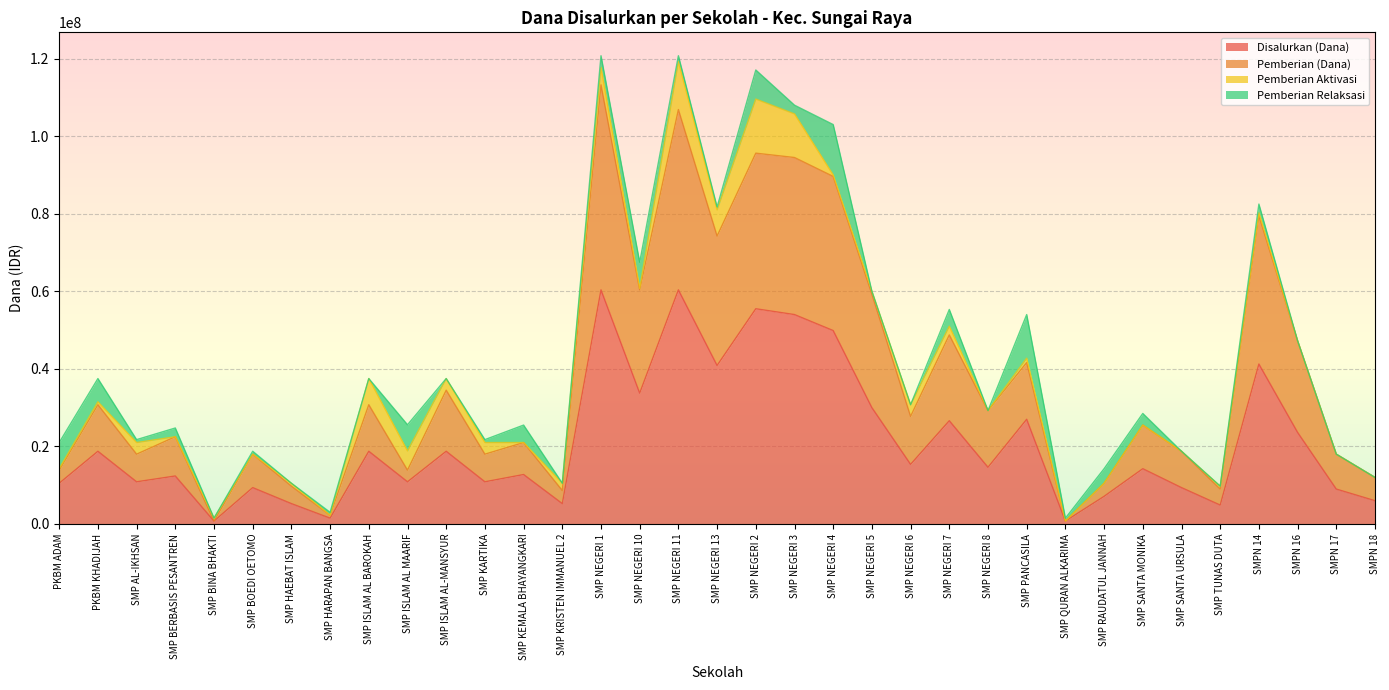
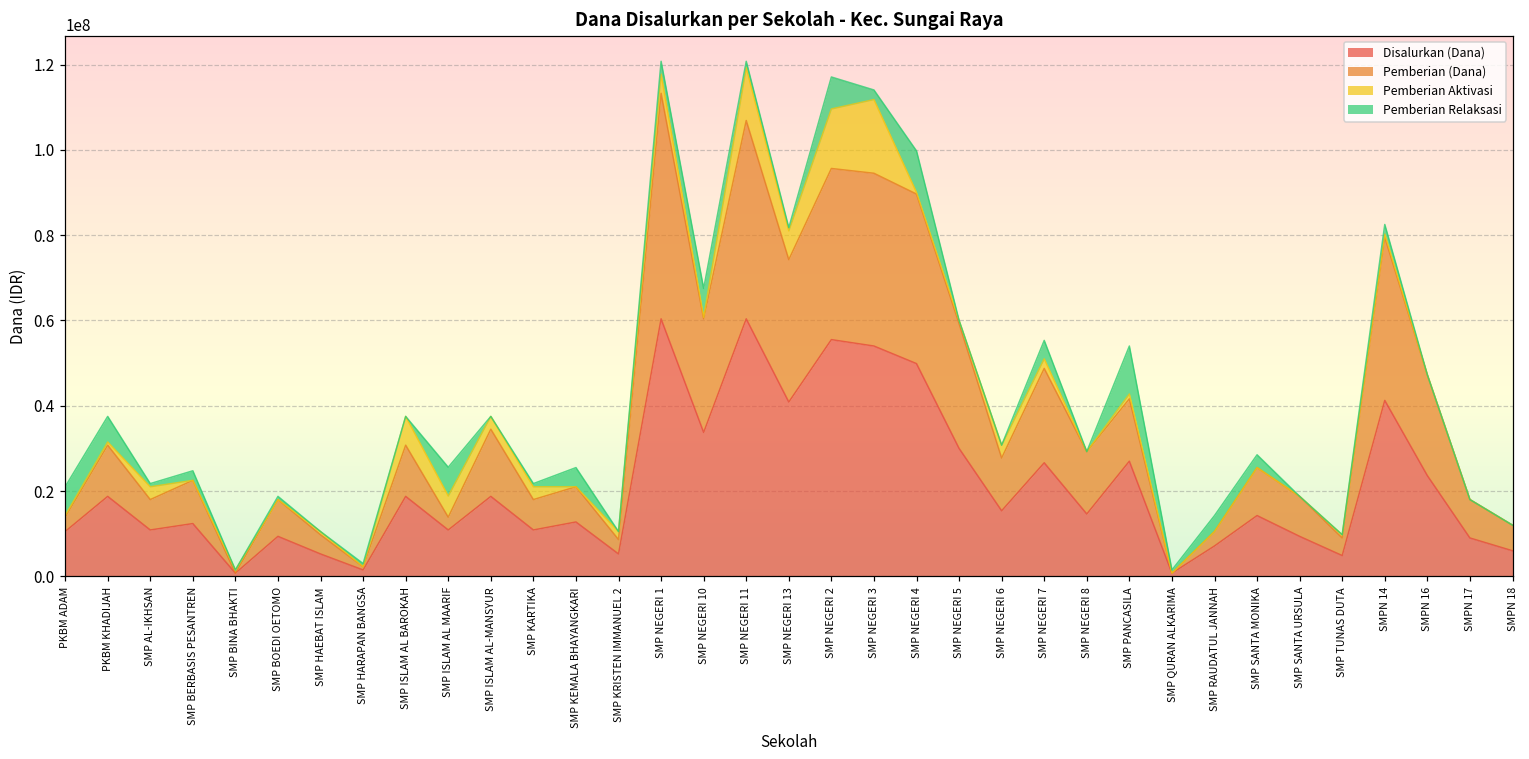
  {
    "Pemberian Aktivasi": {
      "PKBM KHADIJAH": 1000000,
      "SMP AL-IKHSAN": 3000000,
      "SMP ISLAM AL MAARIF": 5000000,
      "SMP KARTIKA": 3000000,
      "SMP NEGERI 1": 5000000,
      "SMP NEGERI 11": 12000000,
      "SMP NEGERI 13": 7000000,
      "SMP NEGERI 2": 14000000,
-     "SMP NEGERI 3": 11000000,
+     "SMP NEGERI 3": 17000000,
      "SMP NEGERI 7": 2000000,
      "SMP PANCASILA": 1000000,
      "SMPN 14": 1000000
    },
    "Pemberian Relaksasi": {
      "PKBM ADAM": 7000000,
      "PKBM KHADIJAH": 6000000,
      "SMP AL-IKHSAN": 1000000,
      "SMP BERBASIS PESANTREN": 2000000,
      "SMP BOEDI OETOMO": 1000000,
      "SMP HARAPAN BANGSA": 1000000,
      "SMP ISLAM AL MAARIF": 7000000,
      "SMP KARTIKA": 1000000,
      "SMP KEMALA BHAYANGKARI": 5000000,
      "SMP NEGERI 1": 3000000,
      "SMP NEGERI 10": 7000000,
      "SMP NEGERI 11": 2000000,
      "SMP NEGERI 13": 1000000,
      "SMP NEGERI 2": 8000000,
      "SMP NEGERI 3": 2000000,
-     "SMP NEGERI 4": 13000000,
+     "SMP NEGERI 4": 10000000,
      "SMP NEGERI 7": 4000000,
      "SMP PANCASILA": 11000000,
      "SMP QURAN ALKARIMA": 1000000,
      "SMP RAUDATUL JANNAH": 4000000,
      "SMP SANTA MONIKA": 3000000,
      "SMPN 14": 2000000
    }
  }
